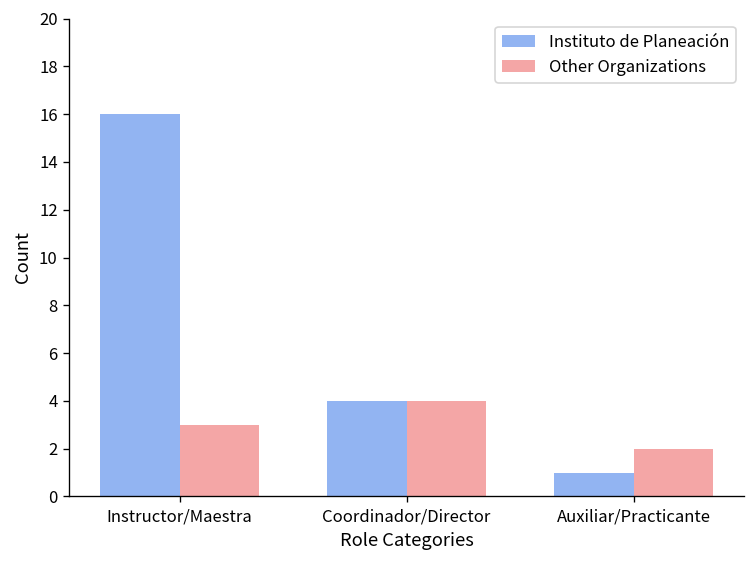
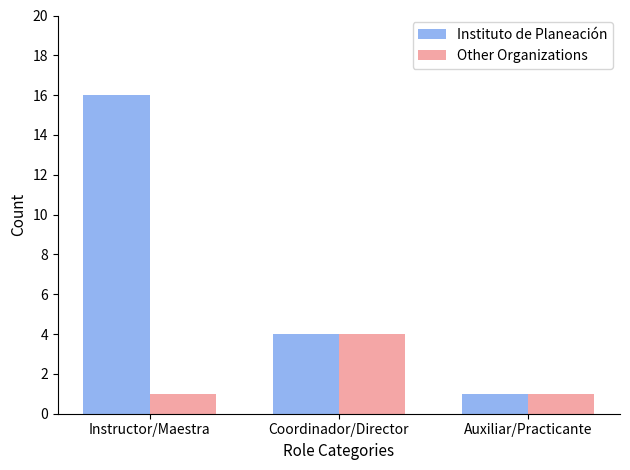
  {
    "Instituto de Planeación": {
      "Instructor/Maestra": 16,
      "Coordinador/Director": 4,
      "Auxiliar/Practicante": 1
    },
    "Other Organizations": {
-     "Instructor/Maestra": 3,
+     "Instructor/Maestra": 1,
      "Coordinador/Director": 4,
-     "Auxiliar/Practicante": 2
+     "Auxiliar/Practicante": 1
    }
  }
